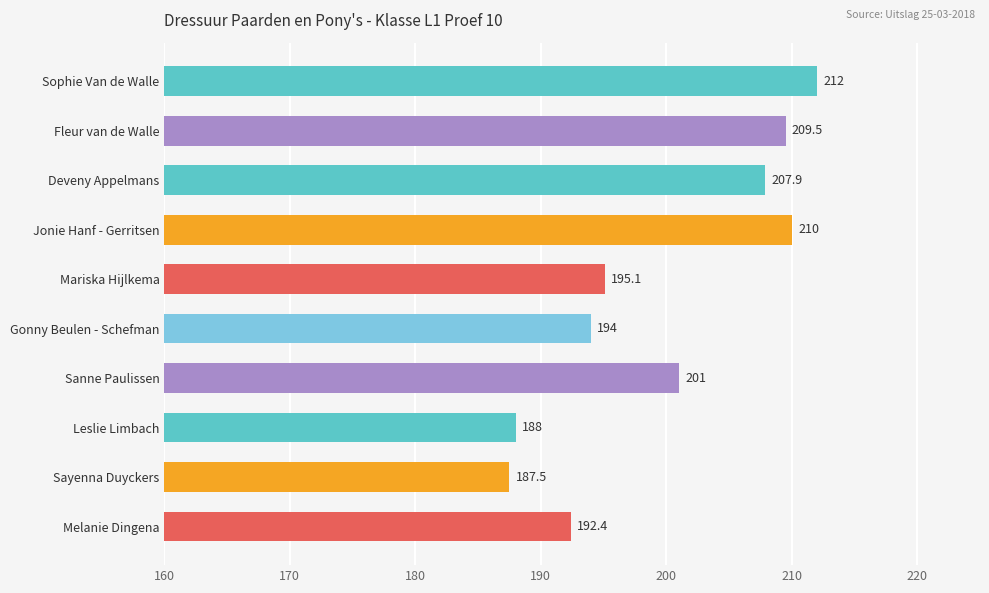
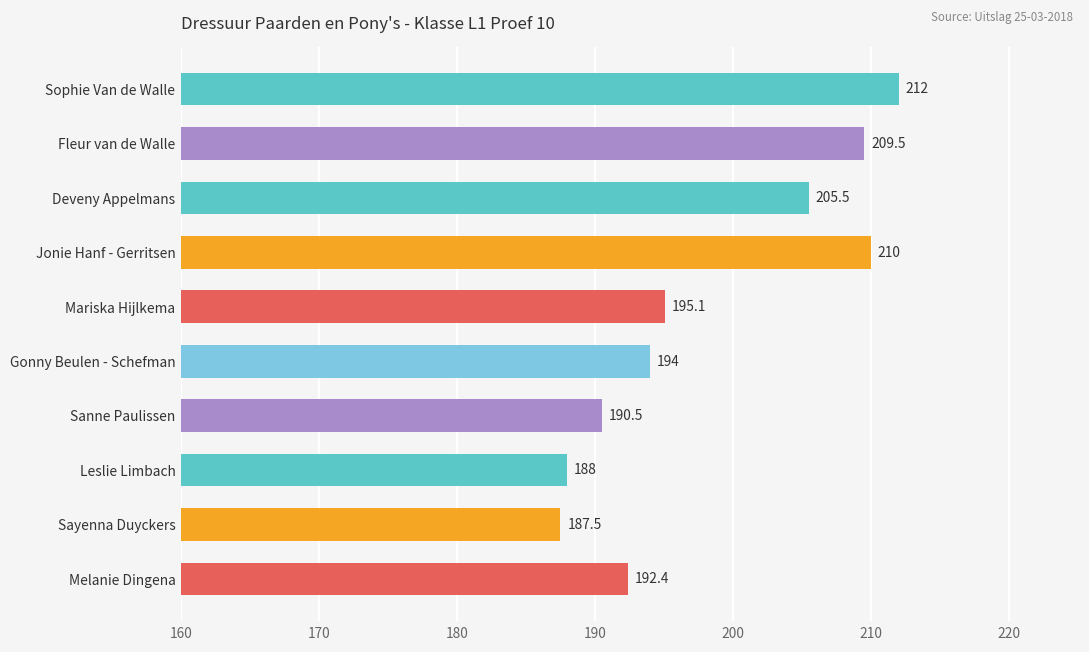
  {
    "Sophie Van de Walle": 212,
    "Fleur van de Walle": 209.5,
-   "Deveny Appelmans": 207.9,
+   "Deveny Appelmans": 205.5,
    "Jonie Hanf - Gerritsen": 210,
    "Mariska Hijlkema": 195.1,
    "Gonny Beulen - Schefman": 194,
-   "Sanne Paulissen": 201,
+   "Sanne Paulissen": 190.5,
    "Leslie Limbach": 188,
    "Sayenna Duyckers": 187.5,
    "Melanie Dingena": 192.4
  }
